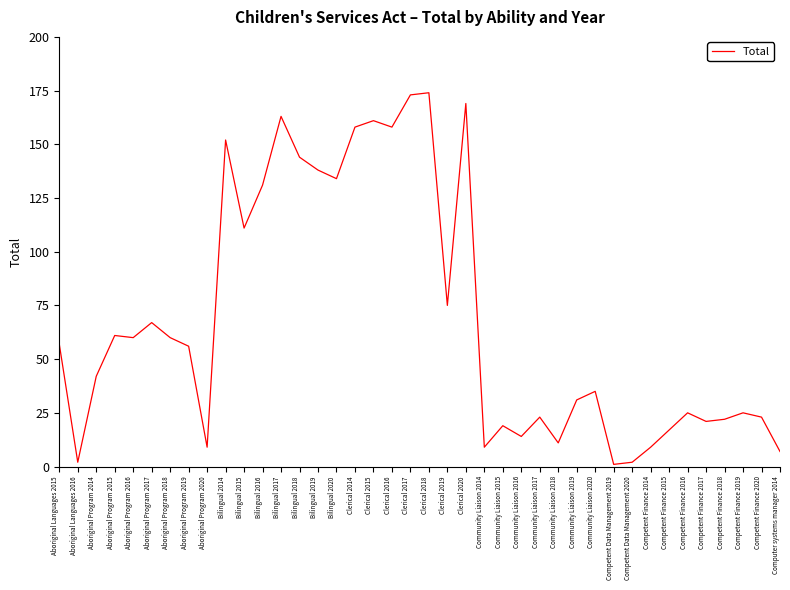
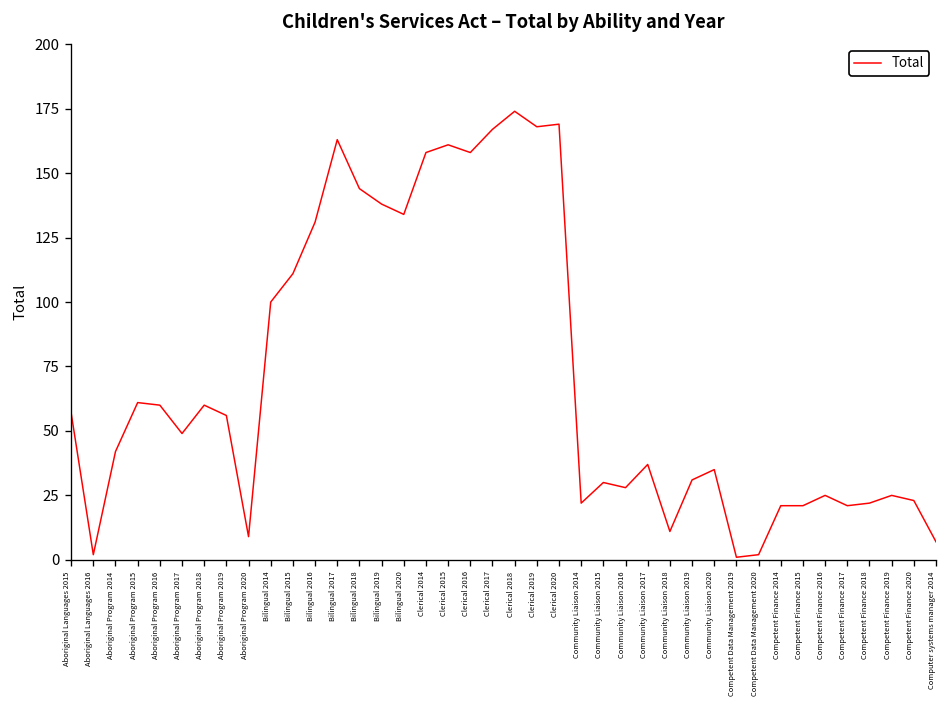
  {
    "Aboriginal Languages 2015": 57,
    "Aboriginal Languages 2016": 2,
    "Aboriginal Program 2014": 42,
    "Aboriginal Program 2015": 61,
    "Aboriginal Program 2016": 60,
-   "Aboriginal Program 2017": 67,
+   "Aboriginal Program 2017": 49,
    "Aboriginal Program 2018": 60,
    "Aboriginal Program 2019": 56,
    "Aboriginal Program 2020": 9,
-   "Bilingual 2014": 152,
+   "Bilingual 2014": 100,
    "Bilingual 2015": 111,
    "Bilingual 2016": 131,
    "Bilingual 2017": 163,
    "Bilingual 2018": 144,
    "Bilingual 2019": 138,
    "Bilingual 2020": 134,
    "Clerical 2014": 158,
    "Clerical 2015": 161,
    "Clerical 2016": 158,
-   "Clerical 2017": 173,
+   "Clerical 2017": 167,
    "Clerical 2018": 174,
-   "Clerical 2019": 75,
+   "Clerical 2019": 168,
    "Clerical 2020": 169,
-   "Community Liaison 2014": 9,
-   "Community Liaison 2015": 19,
-   "Community Liaison 2016": 14,
-   "Community Liaison 2017": 23,
+   "Community Liaison 2014": 22,
+   "Community Liaison 2015": 30,
+   "Community Liaison 2016": 28,
+   "Community Liaison 2017": 37,
    "Community Liaison 2018": 11,
    "Community Liaison 2019": 31,
    "Community Liaison 2020": 35,
    "Competent Data Management 2019": 1,
    "Competent Data Management 2020": 2,
-   "Competent Finance 2014": 9,
-   "Competent Finance 2015": 17,
+   "Competent Finance 2014": 21,
+   "Competent Finance 2015": 21,
    "Competent Finance 2016": 25,
    "Competent Finance 2017": 21,
    "Competent Finance 2018": 22,
    "Competent Finance 2019": 25,
    "Competent Finance 2020": 23,
    "Computer systems manager 2014": 7
  }
